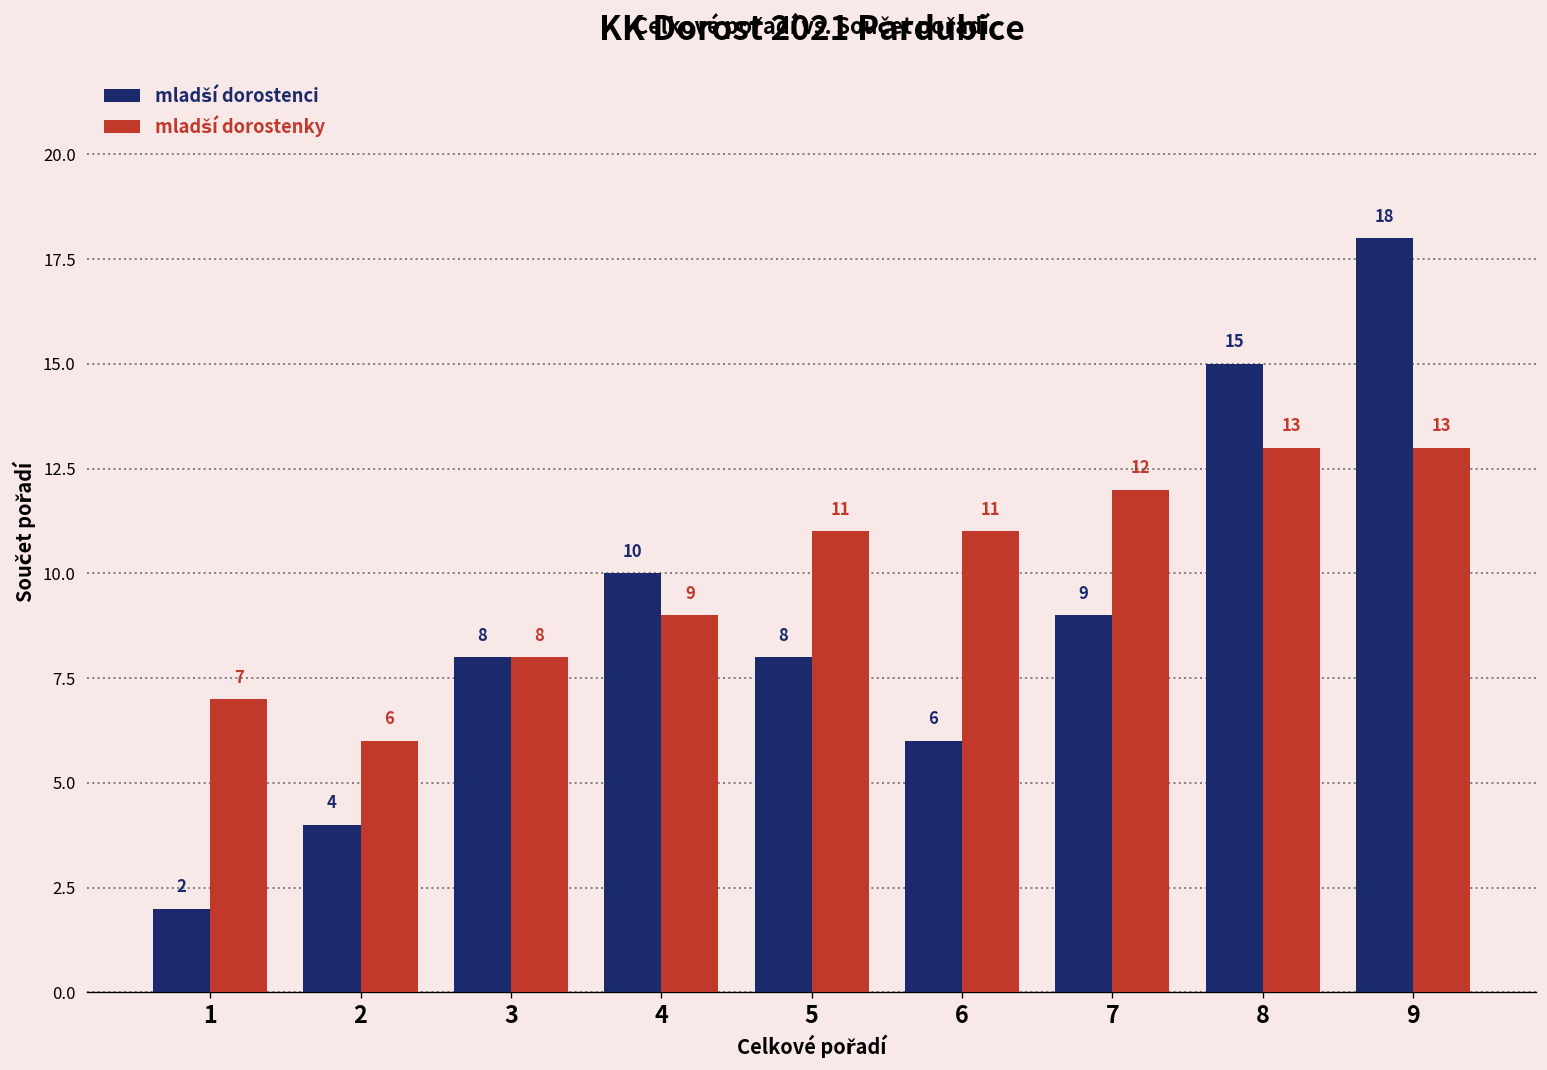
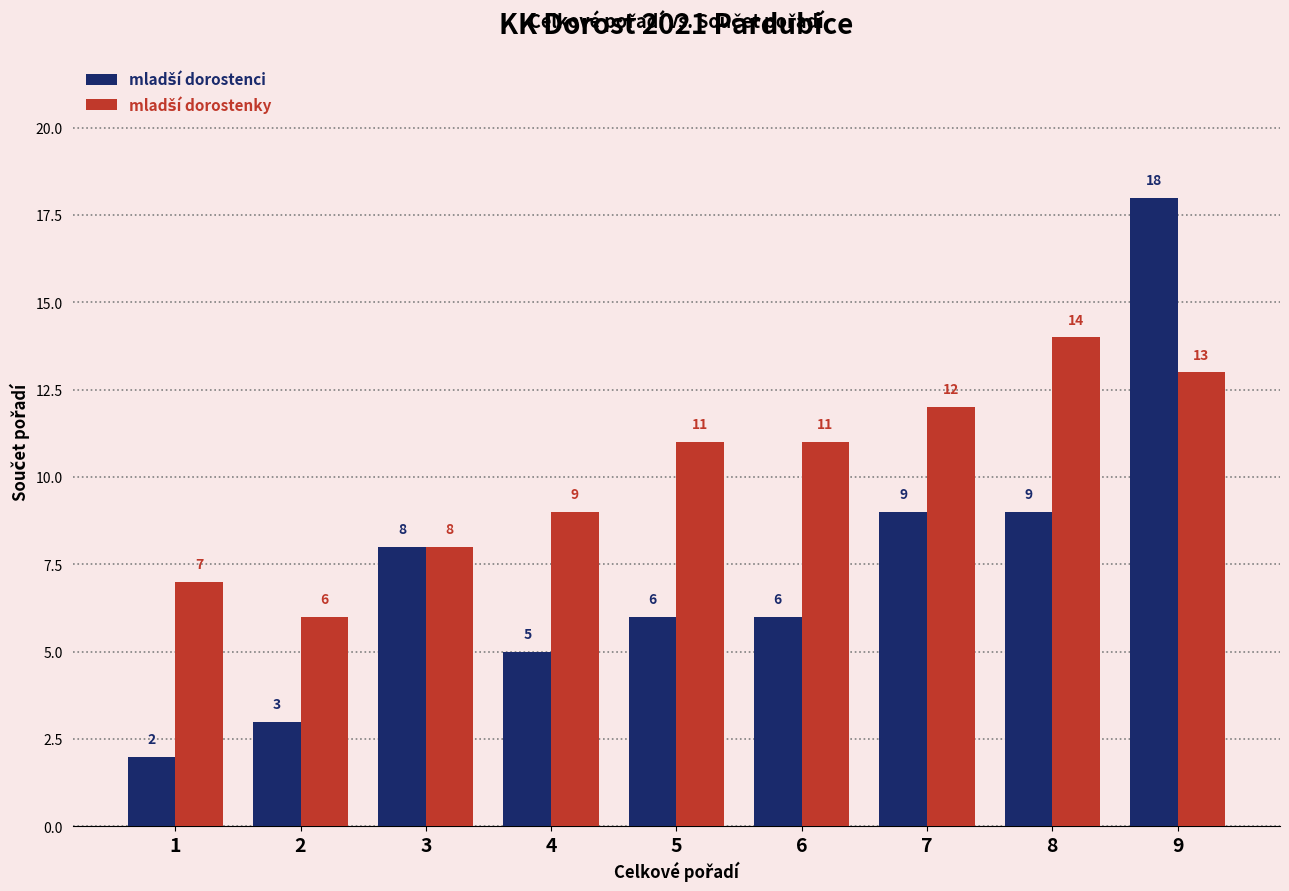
  {
    "mladší dorostenci": {
      "1": 2,
-     "2": 4,
+     "2": 3,
      "3": 8,
-     "4": 10,
-     "5": 8,
+     "4": 5,
+     "5": 6,
      "6": 6,
      "7": 9,
-     "8": 15,
+     "8": 9,
      "9": 18
    },
    "mladší dorostenky": {
      "1": 7,
      "2": 6,
      "3": 8,
      "4": 9,
      "5": 11,
      "6": 11,
      "7": 12,
-     "8": 13,
+     "8": 14,
      "9": 13
    }
  }
